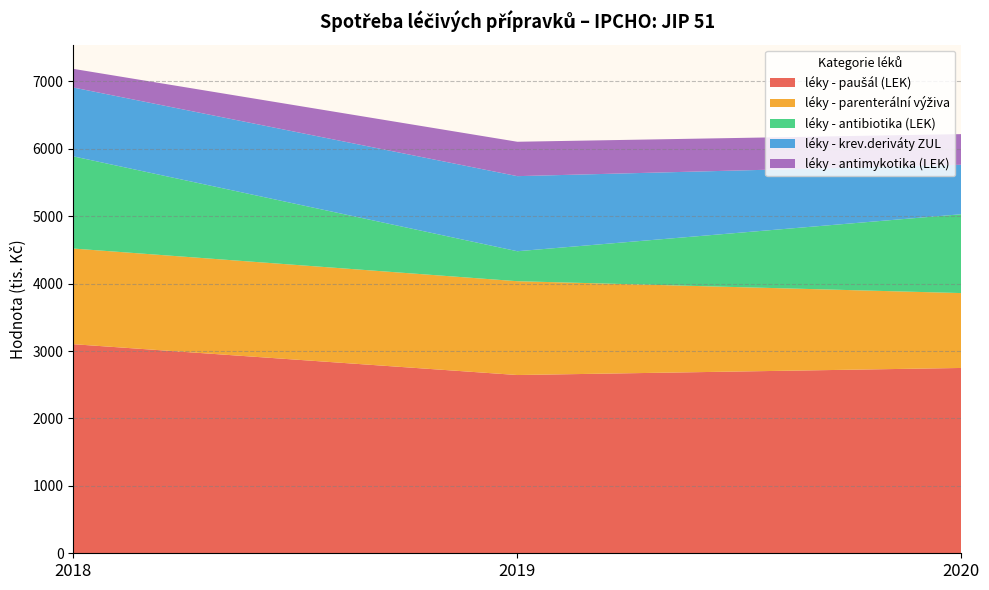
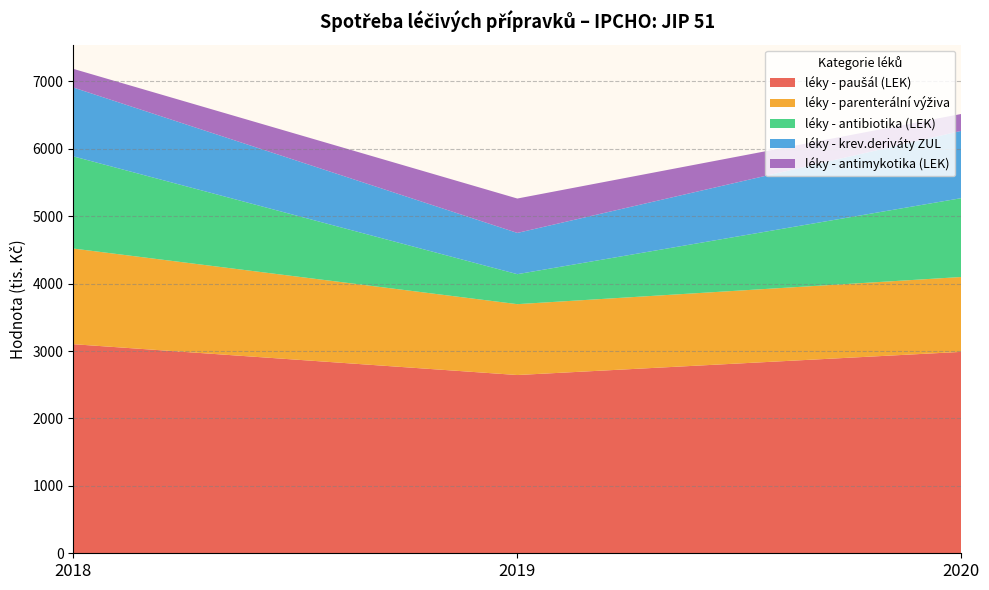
  {
    "léky - paušál (LEK)": {
      "2018": 3100,
      "2019": 2600,
-     "2020": 2700
+     "2020": 3000
    },
    "léky - parenterální výživa": {
      "2018": 1400,
-     "2019": 1400,
+     "2019": 1100,
      "2020": 1100
    },
    "léky - antibiotika (LEK)": {
      "2018": 1400,
      "2019": 400,
      "2020": 1200
    },
    "léky - krev.deriváty ZUL": {
      "2018": 1000,
-     "2019": 1100,
-     "2020": 700
+     "2019": 600,
+     "2020": 1000
    },
    "léky - antimykotika (LEK)": {
      "2018": 300,
      "2019": 500,
-     "2020": 500
+     "2020": 300
    }
  }
